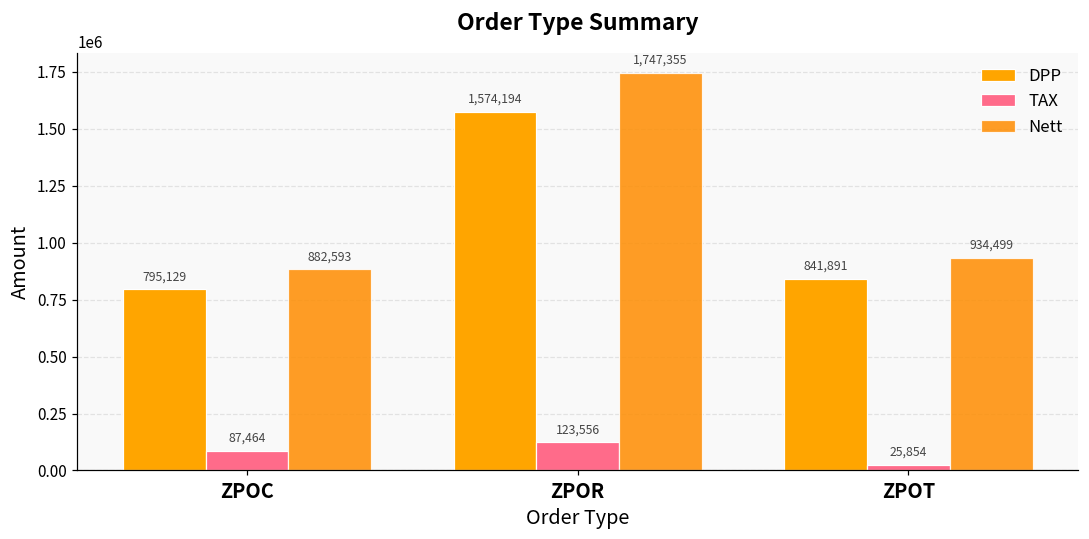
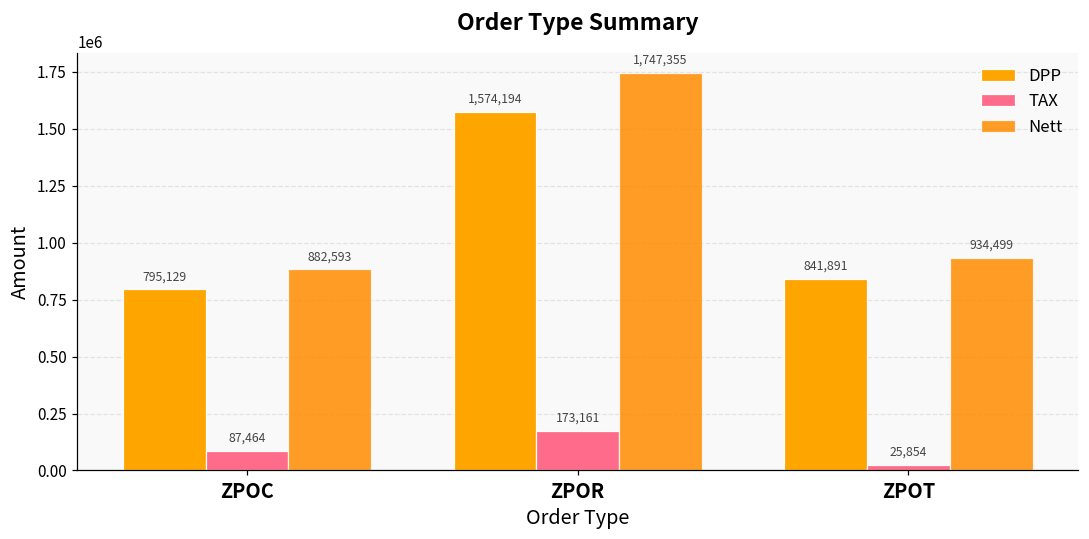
  {
    "TAX": {
      "ZPOC": "87,464",
-     "ZPOR": "123,556",
+     "ZPOR": "173,161",
      "ZPOT": "25,854"
    }
  }
